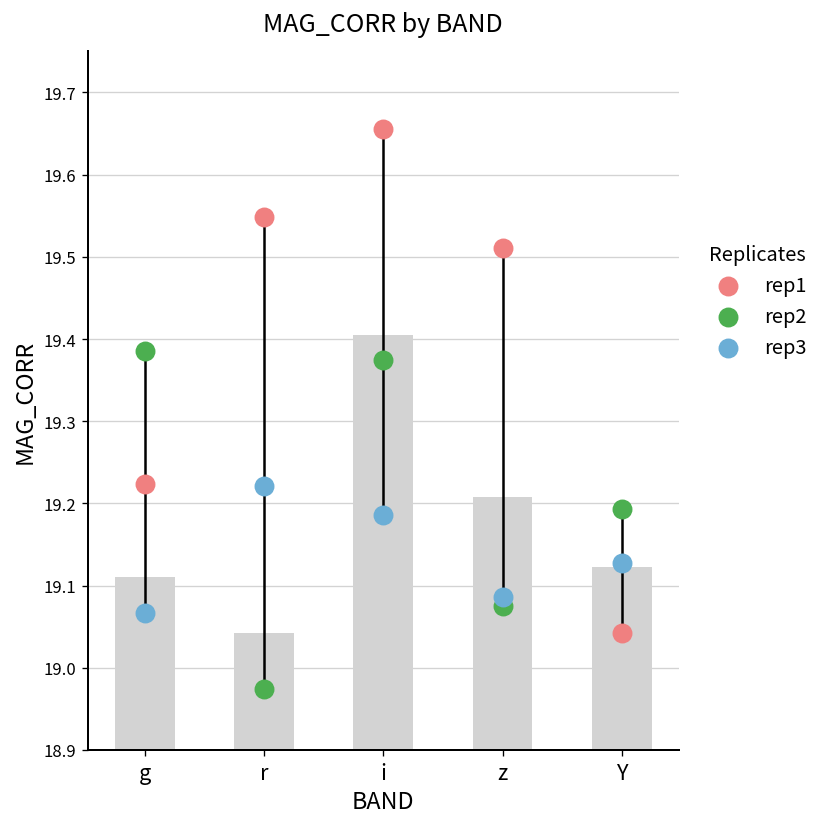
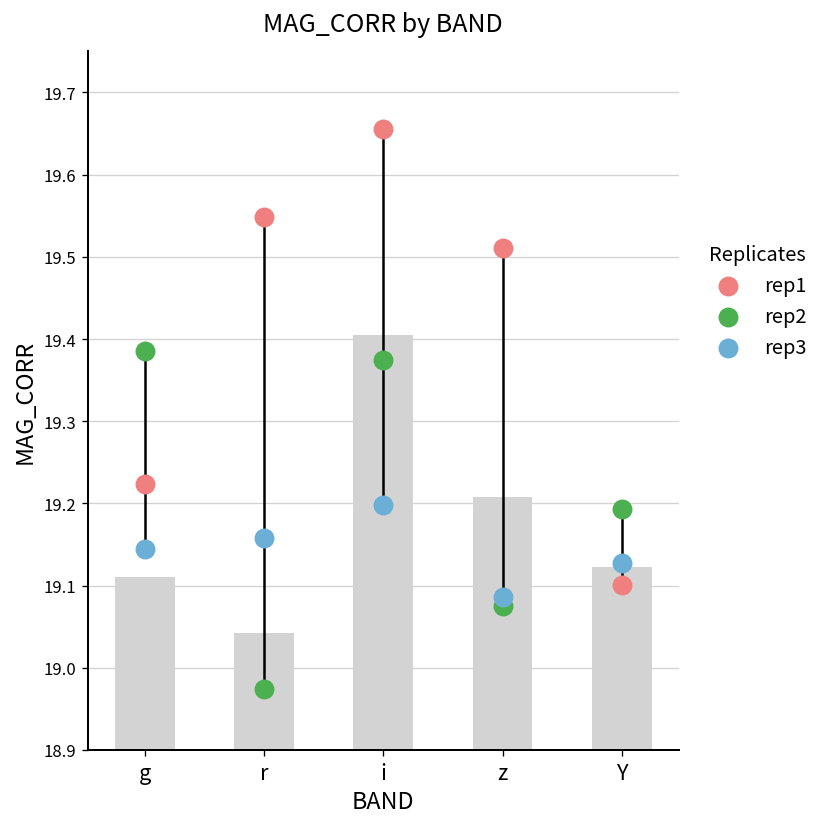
  {
    "rep1": {
-     "Y": 19.04
+     "Y": 19.10
    },
    "rep3": {
-     "g": 19.07,
-     "r": 19.22,
-     "i": 19.19
+     "g": 19.14,
+     "r": 19.16,
+     "i": 19.20
    }
  }
